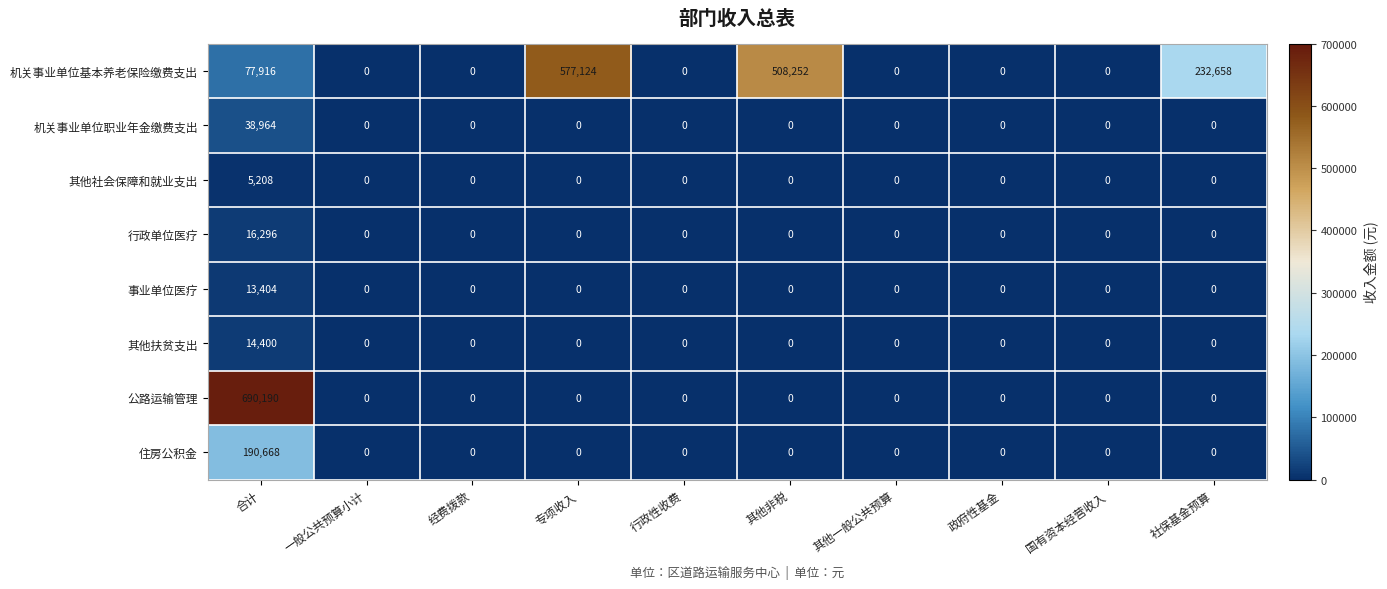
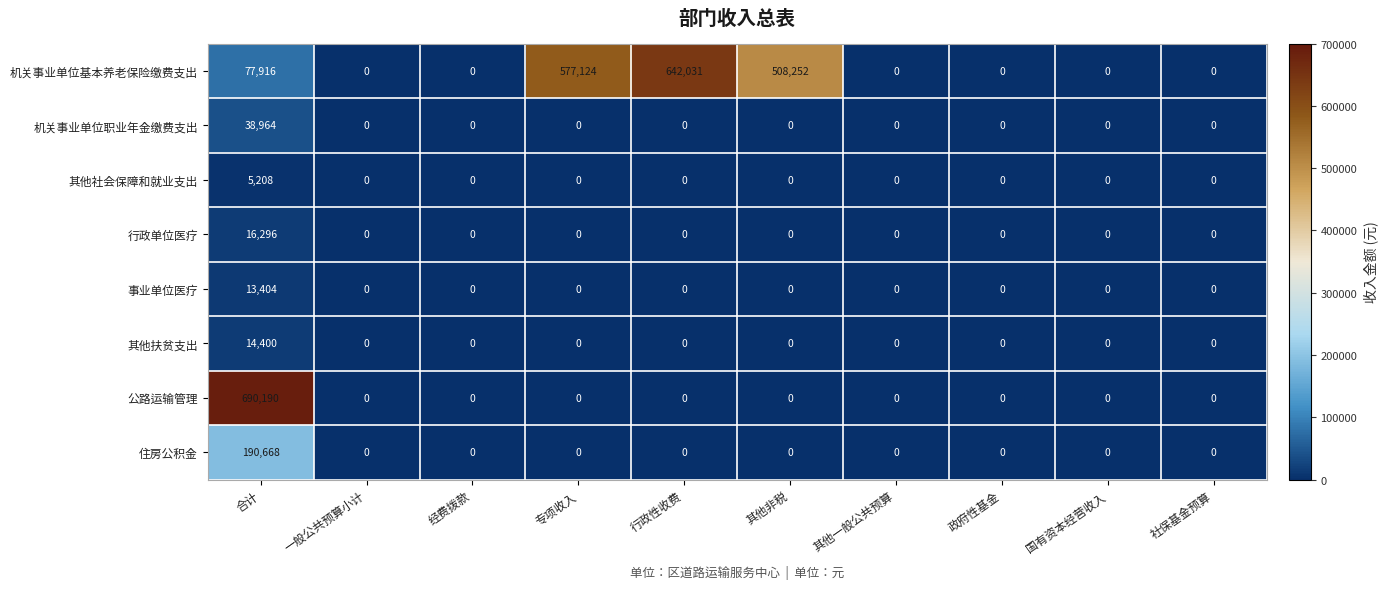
  {
    "机关事业单位基本养老保险缴费支出": {
      "合计": "77,916",
      "一般公共预算小计": "0",
      "经费拨款": "0",
      "专项收入": "577,124",
-     "行政性收费": "0",
+     "行政性收费": "642,031",
      "其他非税": "508,252",
      "其他一般公共预算": "0",
      "政府性基金": "0",
      "国有资本经营收入": "0",
-     "社保基金预算": "232,658"
+     "社保基金预算": "0"
    },
    "机关事业单位职业年金缴费支出": {
      "合计": "38,964",
      "一般公共预算小计": "0",
      "经费拨款": "0",
      "专项收入": "0",
      "行政性收费": "0",
      "其他非税": "0",
      "其他一般公共预算": "0",
      "政府性基金": "0",
      "国有资本经营收入": "0",
      "社保基金预算": "0"
    },
    "其他社会保障和就业支出": {
      "合计": "5,208",
      "一般公共预算小计": "0",
      "经费拨款": "0",
      "专项收入": "0",
      "行政性收费": "0",
      "其他非税": "0",
      "其他一般公共预算": "0",
      "政府性基金": "0",
      "国有资本经营收入": "0",
      "社保基金预算": "0"
    },
    "行政单位医疗": {
      "合计": "16,296",
      "一般公共预算小计": "0",
      "经费拨款": "0",
      "专项收入": "0",
      "行政性收费": "0",
      "其他非税": "0",
      "其他一般公共预算": "0",
      "政府性基金": "0",
      "国有资本经营收入": "0",
      "社保基金预算": "0"
    },
    "事业单位医疗": {
      "合计": "13,404",
      "一般公共预算小计": "0",
      "经费拨款": "0",
      "专项收入": "0",
      "行政性收费": "0",
      "其他非税": "0",
      "其他一般公共预算": "0",
      "政府性基金": "0",
      "国有资本经营收入": "0",
      "社保基金预算": "0"
    },
    "其他扶贫支出": {
      "合计": "14,400",
      "一般公共预算小计": "0",
      "经费拨款": "0",
      "专项收入": "0",
      "行政性收费": "0",
      "其他非税": "0",
      "其他一般公共预算": "0",
      "政府性基金": "0",
      "国有资本经营收入": "0",
      "社保基金预算": "0"
    },
    "公路运输管理": {
      "合计": "690,190",
      "一般公共预算小计": "0",
      "经费拨款": "0",
      "专项收入": "0",
      "行政性收费": "0",
      "其他非税": "0",
      "其他一般公共预算": "0",
      "政府性基金": "0",
      "国有资本经营收入": "0",
      "社保基金预算": "0"
    },
    "住房公积金": {
      "合计": "190,668",
      "一般公共预算小计": "0",
      "经费拨款": "0",
      "专项收入": "0",
      "行政性收费": "0",
      "其他非税": "0",
      "其他一般公共预算": "0",
      "政府性基金": "0",
      "国有资本经营收入": "0",
      "社保基金预算": "0"
    }
  }
